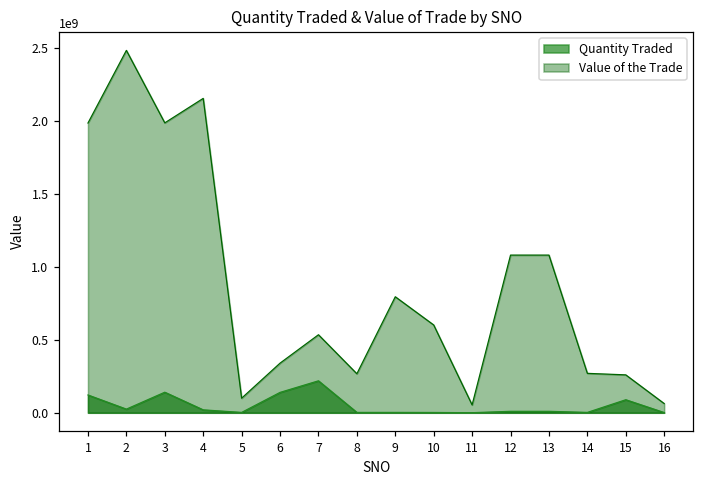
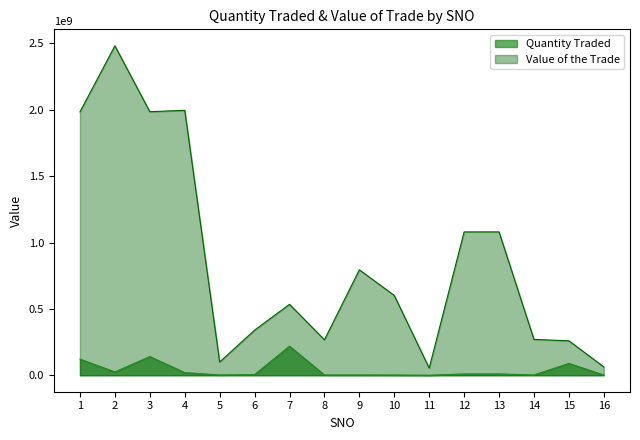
  {
    "Quantity Traded": {
      "1": 120000000,
      "2": 30000000,
      "3": 140000000,
      "4": 20000000,
      "5": 0,
-     "6": 140000000,
+     "6": 10000000,
      "7": 220000000,
      "8": 0,
      "9": 0,
      "10": 0,
      "11": 0,
      "12": 10000000,
      "13": 10000000,
      "14": 0,
      "15": 90000000,
      "16": 0
    },
    "Value of the Trade": {
      "1": 1980000000,
      "2": 2480000000,
      "3": 1990000000,
-     "4": 2150000000,
+     "4": 2000000000,
      "5": 100000000,
      "6": 340000000,
      "7": 530000000,
      "8": 270000000,
      "9": 790000000,
      "10": 600000000,
      "11": 50000000,
      "12": 1080000000,
      "13": 1080000000,
      "14": 270000000,
      "15": 260000000,
      "16": 60000000
    }
  }
